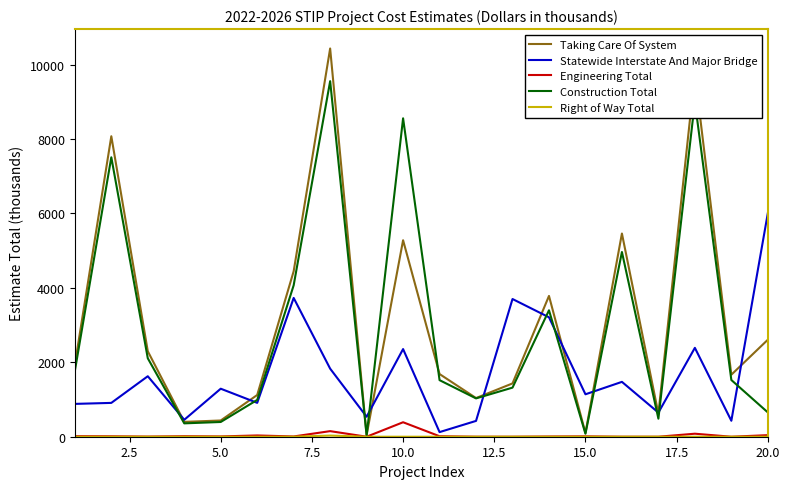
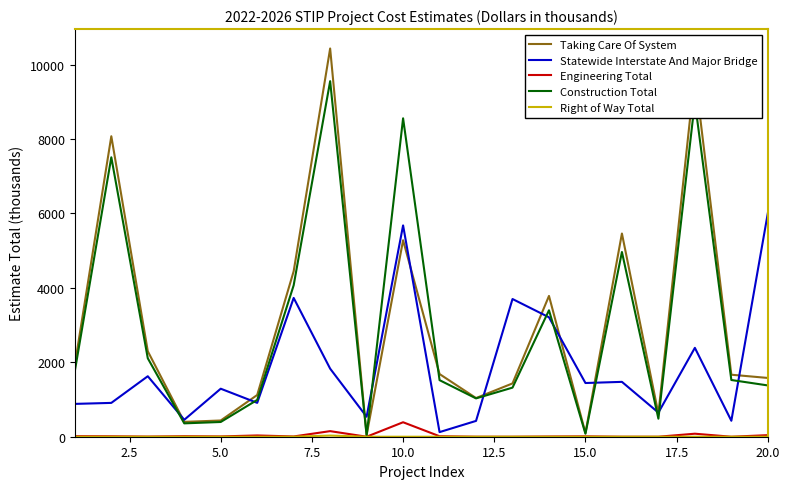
  {
    "Taking Care Of System": {
      "10.0": 5300,
-     "20.0": 2600
+     "20.0": 1600
    },
    "Statewide Interstate And Major Bridge": {
      "5.0": 1300,
-     "10.0": 2400,
-     "15.0": 1100,
+     "10.0": 5700,
+     "15.0": 1400,
      "20.0": 6000
    },
    "Engineering Total": {
      "10.0": 400
    },
    "Construction Total": {
      "10.0": 8600,
-     "20.0": 700
+     "20.0": 1400
    },
    "Right of Way Total": {
      "10.0": 0
    }
  }
